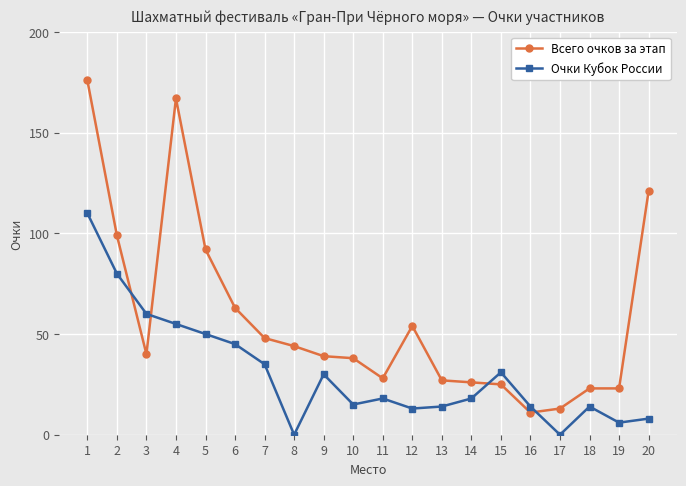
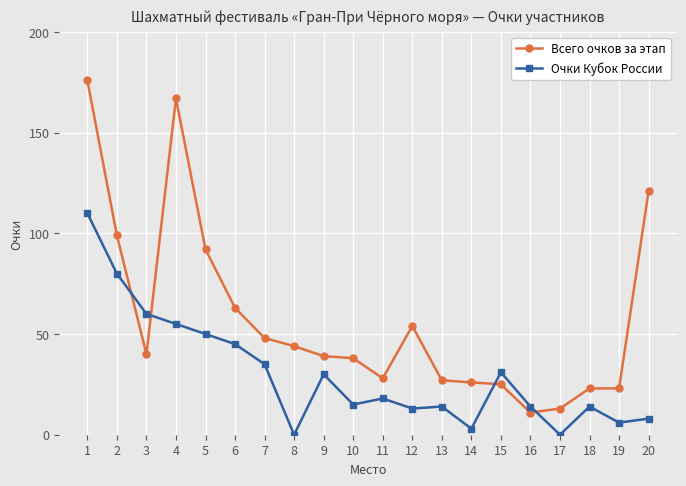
  {
    "Всего очков за этап": {
      "1": 176,
      "2": 99,
      "3": 40,
      "4": 167,
      "5": 92,
      "6": 63,
      "7": 48,
      "8": 44,
      "9": 39,
      "10": 38,
      "11": 28,
      "12": 54,
      "13": 27,
      "14": 26,
      "15": 25,
      "16": 11,
      "17": 13,
      "18": 23,
      "19": 23,
      "20": 121
    },
    "Очки Кубок России": {
      "1": 110,
      "2": 80,
      "3": 60,
      "4": 55,
      "5": 50,
      "6": 45,
      "7": 35,
      "8": 0,
      "9": 30,
      "10": 15,
      "11": 18,
      "12": 13,
      "13": 14,
-     "14": 18,
+     "14": 3,
      "15": 31,
      "16": 14,
      "17": 0,
      "18": 14,
      "19": 6,
      "20": 8
    }
  }
